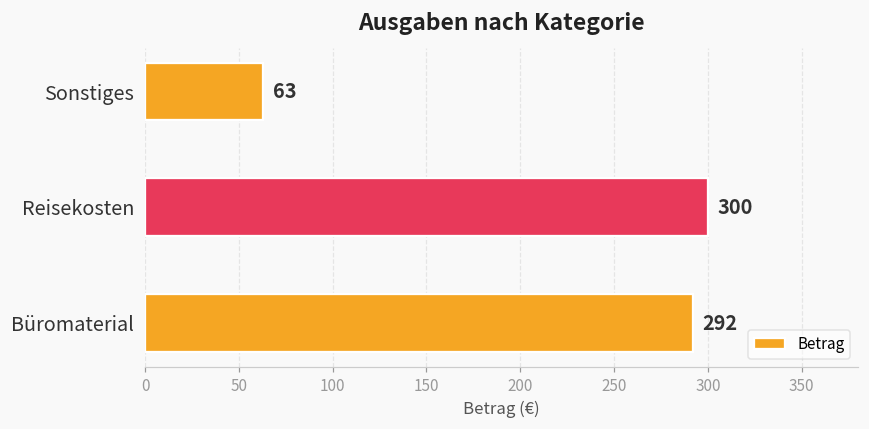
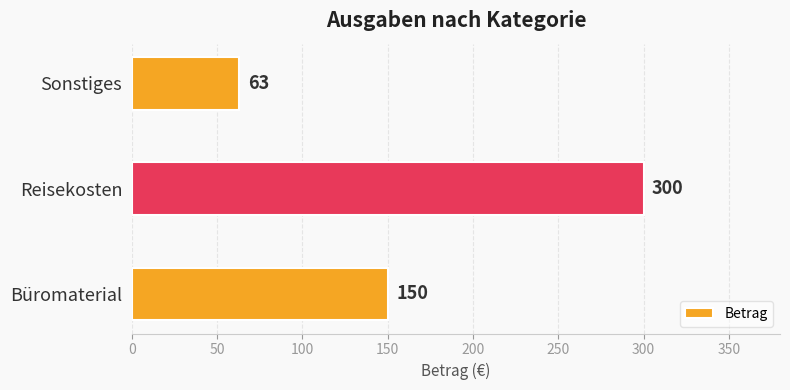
  {
    "Sonstiges": 63,
    "Reisekosten": 300,
-   "Büromaterial": 292
+   "Büromaterial": 150
  }
